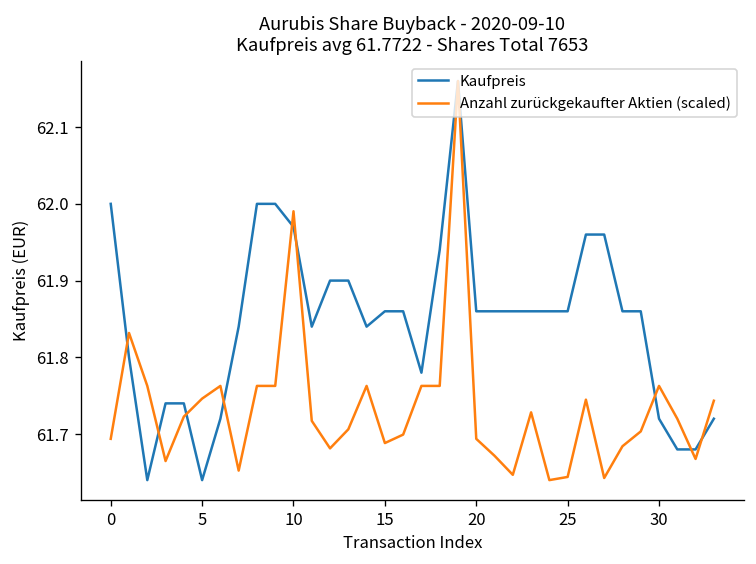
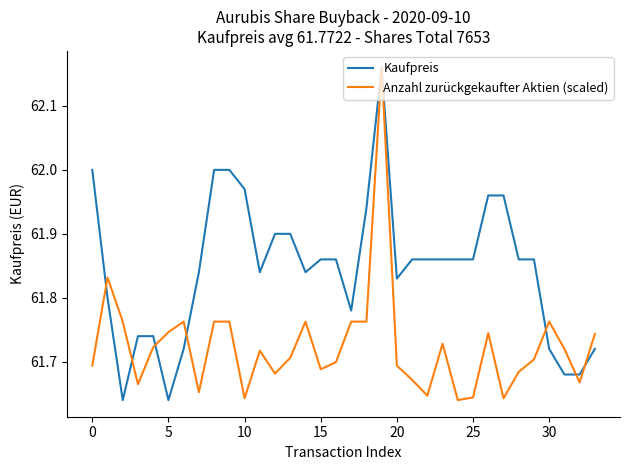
  {
    "Kaufpreis": {
      "0": 62.00,
      "5": 61.64,
      "10": 61.97,
      "15": 61.86,
-     "20": 61.86,
+     "20": 61.83,
      "25": 61.86,
      "30": 61.72
    },
    "Anzahl zurückgekaufter Aktien (scaled)": {
      "0": 61.69,
      "5": 61.75,
-     "10": 61.99,
+     "10": 61.64,
      "15": 61.69,
      "20": 61.69,
      "25": 61.64,
      "30": 61.76
    }
  }
